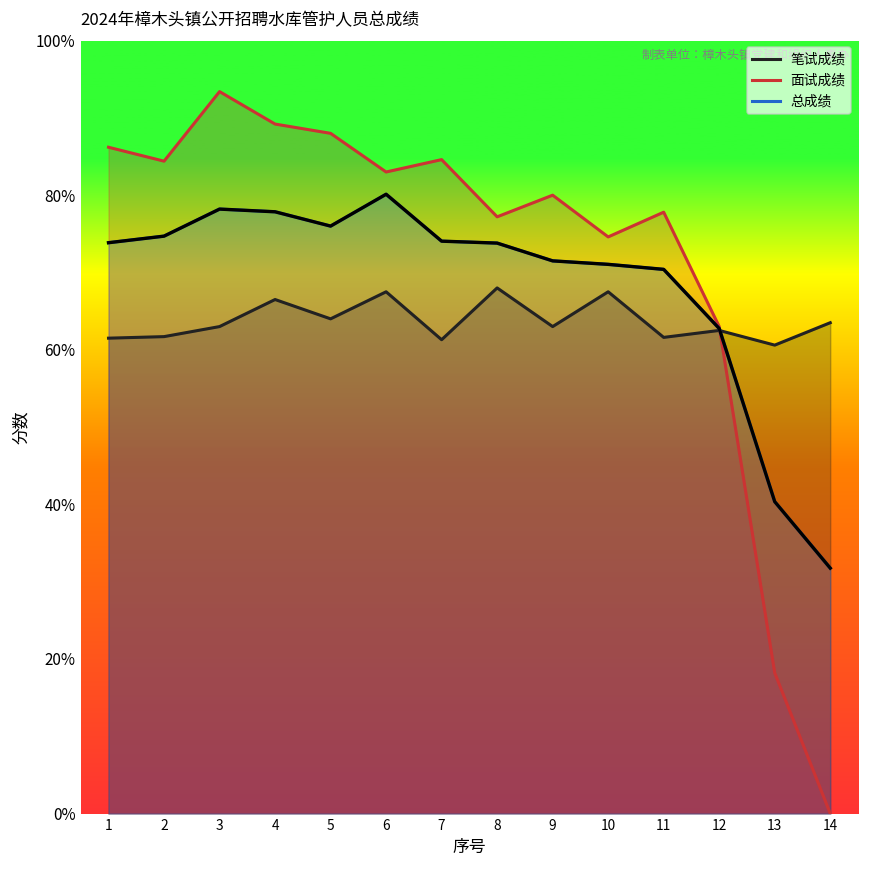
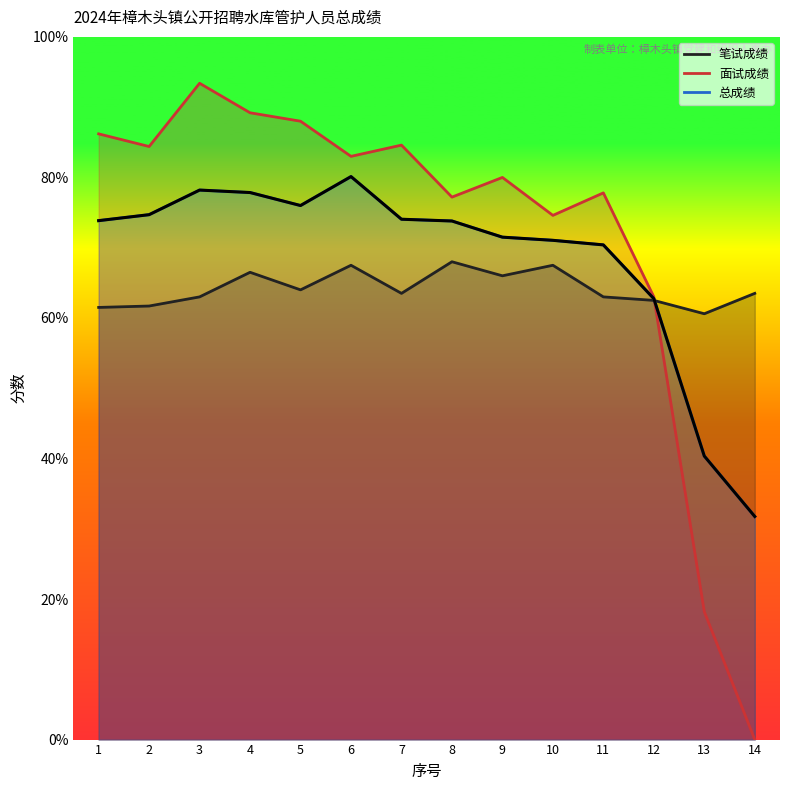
  {
    "笔试成绩": {
      "1": "62%",
      "2": "62%",
      "3": "63%",
      "4": "67%",
      "5": "64%",
      "6": "68%",
-     "7": "61%",
+     "7": "64%",
      "8": "68%",
-     "9": "63%",
+     "9": "66%",
      "10": "68%",
-     "11": "62%",
+     "11": "63%",
      "13": "61%",
      "14": "64%"
    },
    "面试成绩": {
      "1": "86%",
      "2": "84%",
      "3": "93%",
      "4": "89%",
      "5": "88%",
      "6": "83%",
      "7": "85%",
      "8": "77%",
      "9": "80%",
      "10": "75%",
      "11": "78%",
      "13": "18%",
      "14": "0%"
    },
    "总成绩": {
      "1": "74%",
      "2": "75%",
      "3": "78%",
      "4": "78%",
      "5": "76%",
      "6": "80%",
      "7": "74%",
      "8": "74%",
      "9": "72%",
      "10": "71%",
      "11": "70%",
      "13": "40%",
      "14": "32%"
    }
  }
